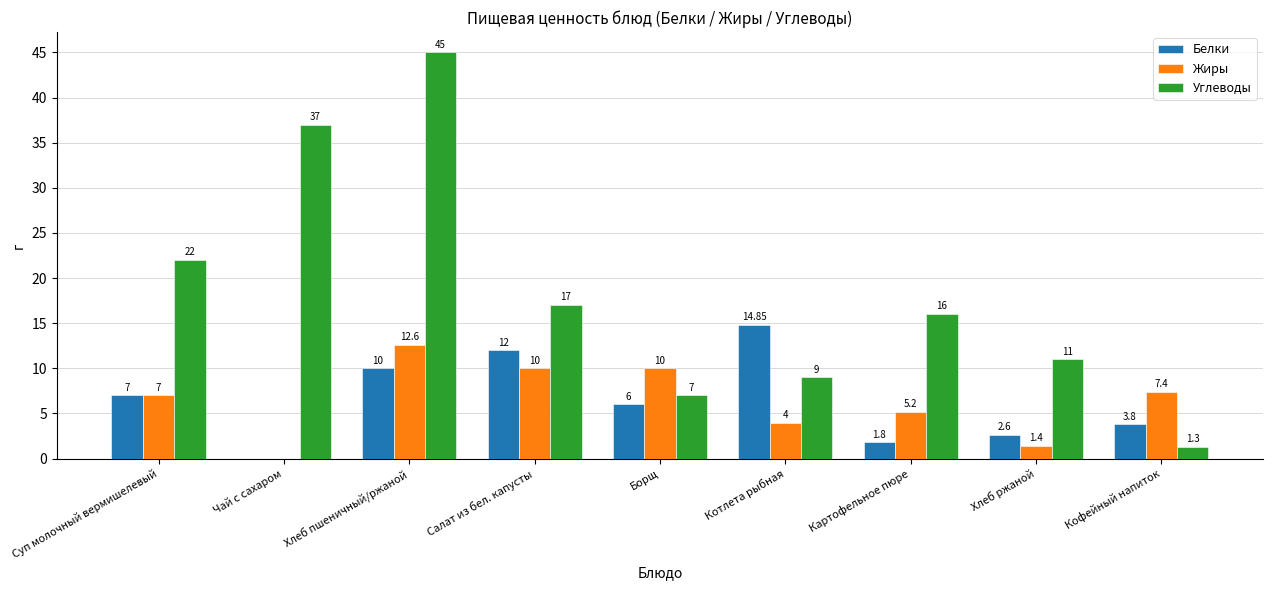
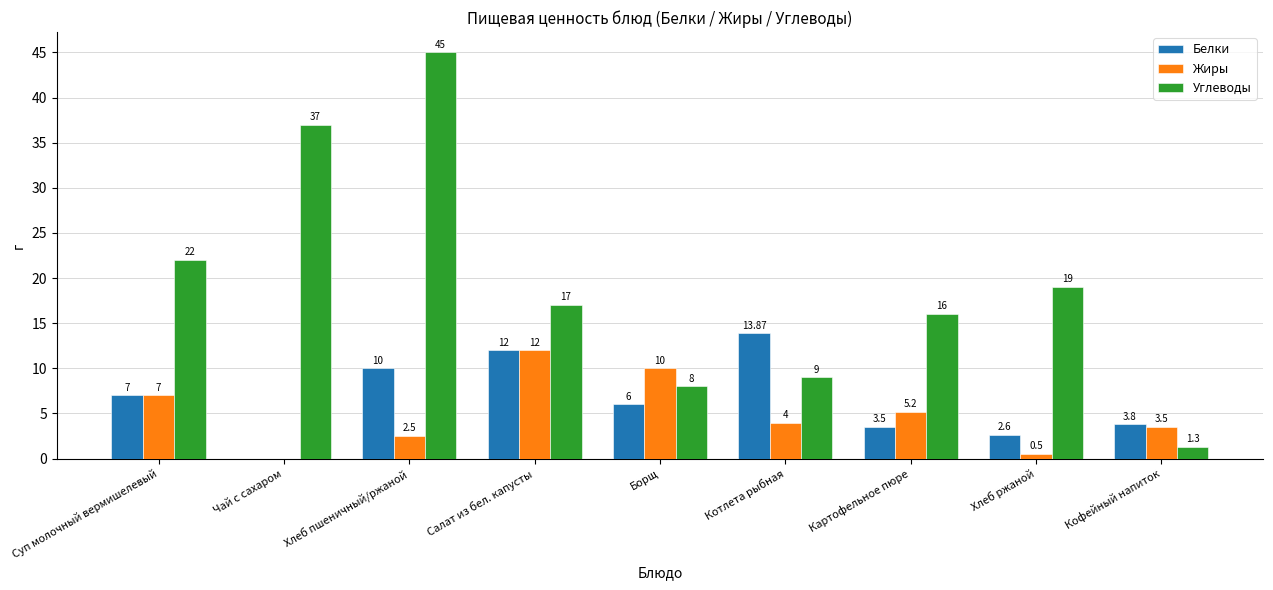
  {
    "Белки": {
      "Суп молочный вермишелевый": 7,
      "Хлеб пшеничный/ржаной": 10,
      "Салат из бел. капусты": 12,
      "Борщ": 6,
-     "Котлета рыбная": 14.85,
-     "Картофельное пюре": 1.8,
+     "Котлета рыбная": 13.87,
+     "Картофельное пюре": 3.5,
      "Хлеб ржаной": 2.6,
      "Кофейный напиток": 3.8
    },
    "Жиры": {
      "Суп молочный вермишелевый": 7,
-     "Хлеб пшеничный/ржаной": 12.6,
-     "Салат из бел. капусты": 10,
+     "Хлеб пшеничный/ржаной": 2.5,
+     "Салат из бел. капусты": 12,
      "Борщ": 10,
      "Котлета рыбная": 4,
      "Картофельное пюре": 5.2,
-     "Хлеб ржаной": 1.4,
-     "Кофейный напиток": 7.4
+     "Хлеб ржаной": 0.5,
+     "Кофейный напиток": 3.5
    },
    "Углеводы": {
      "Суп молочный вермишелевый": 22,
      "Чай с сахаром": 37,
      "Хлеб пшеничный/ржаной": 45,
      "Салат из бел. капусты": 17,
-     "Борщ": 7,
+     "Борщ": 8,
      "Котлета рыбная": 9,
      "Картофельное пюре": 16,
-     "Хлеб ржаной": 11,
+     "Хлеб ржаной": 19,
      "Кофейный напиток": 1.3
    }
  }
